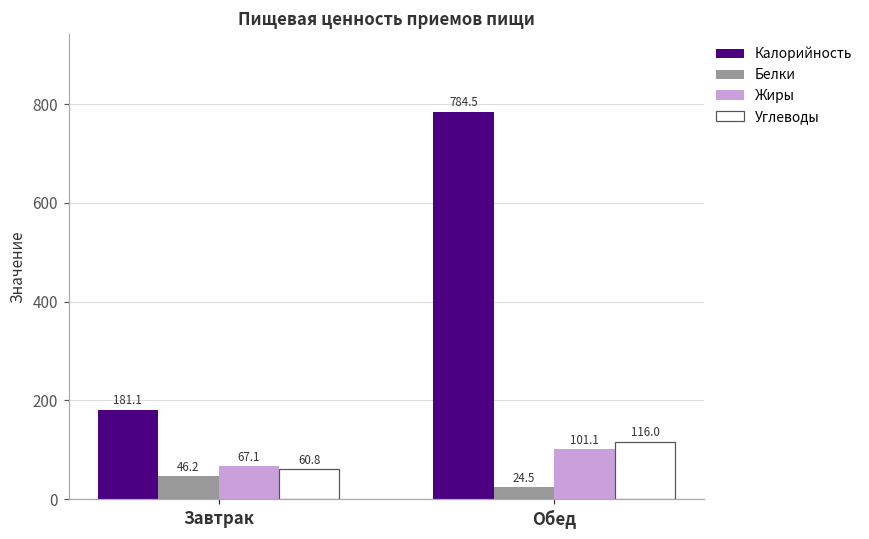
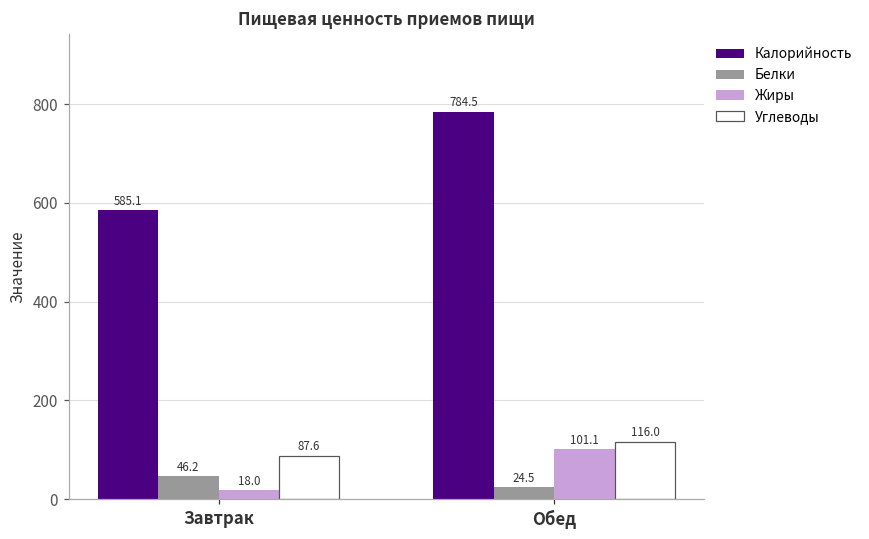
  {
    "Калорийность": {
-     "Завтрак": 181.1,
+     "Завтрак": 585.1,
      "Обед": 784.5
    },
    "Белки": {
      "Завтрак": 46.2,
      "Обед": 24.5
    },
    "Жиры": {
-     "Завтрак": 67.1,
+     "Завтрак": 18.0,
      "Обед": 101.1
    },
    "Углеводы": {
-     "Завтрак": 60.8,
+     "Завтрак": 87.6,
      "Обед": 116.0
    }
  }
